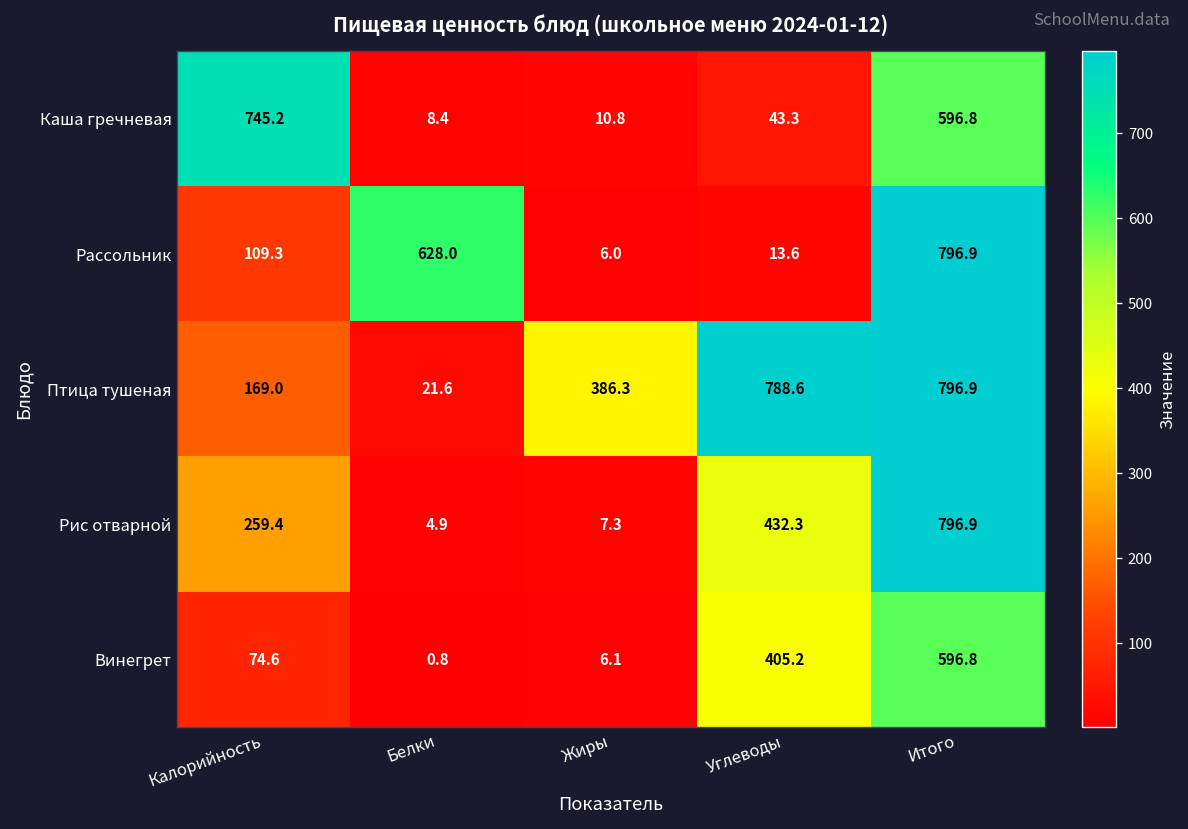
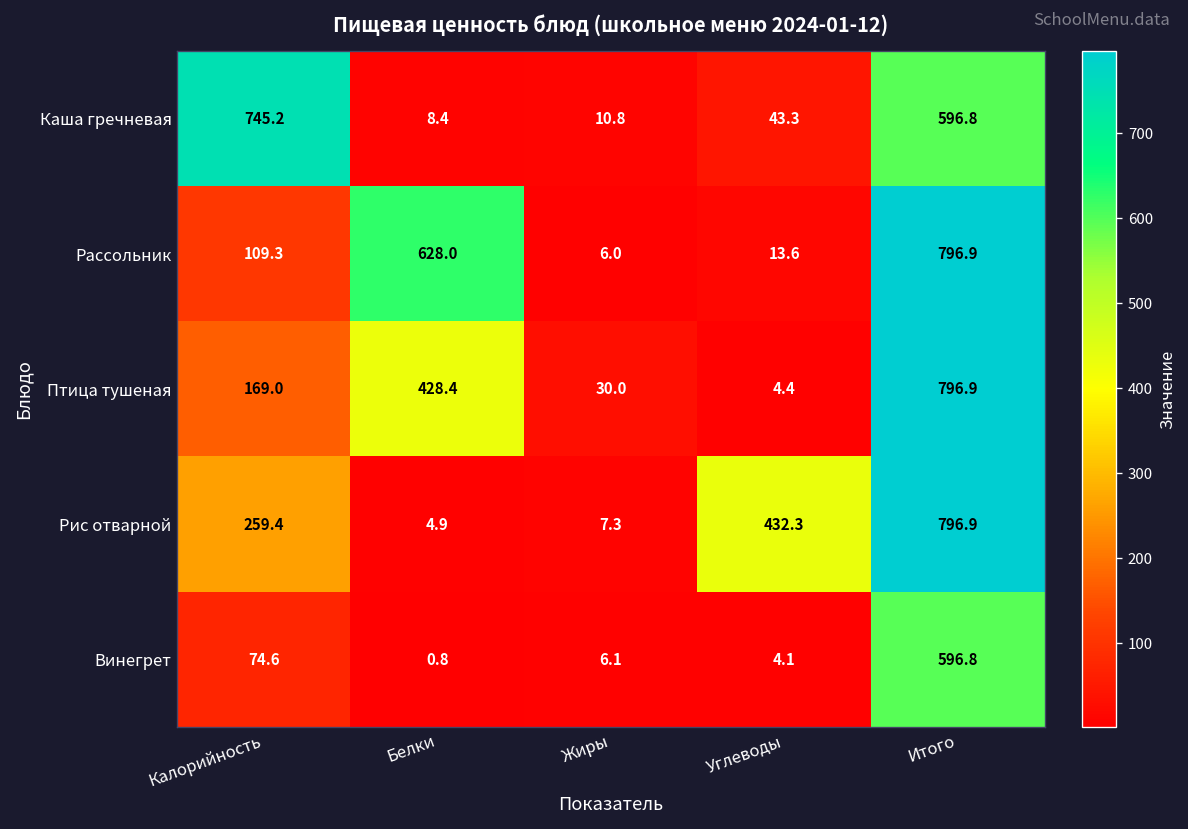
  {
    "Каша гречневая": {
      "Калорийность": 745.2,
      "Белки": 8.4,
      "Жиры": 10.8,
      "Углеводы": 43.3,
      "Итого": 596.8
    },
    "Рассольник": {
      "Калорийность": 109.3,
      "Белки": 628.0,
      "Жиры": 6.0,
      "Углеводы": 13.6,
      "Итого": 796.9
    },
    "Птица тушеная": {
      "Калорийность": 169.0,
-     "Белки": 21.6,
-     "Жиры": 386.3,
-     "Углеводы": 788.6,
+     "Белки": 428.4,
+     "Жиры": 30.0,
+     "Углеводы": 4.4,
      "Итого": 796.9
    },
    "Рис отварной": {
      "Калорийность": 259.4,
      "Белки": 4.9,
      "Жиры": 7.3,
      "Углеводы": 432.3,
      "Итого": 796.9
    },
    "Винегрет": {
      "Калорийность": 74.6,
      "Белки": 0.8,
      "Жиры": 6.1,
-     "Углеводы": 405.2,
+     "Углеводы": 4.1,
      "Итого": 596.8
    }
  }
